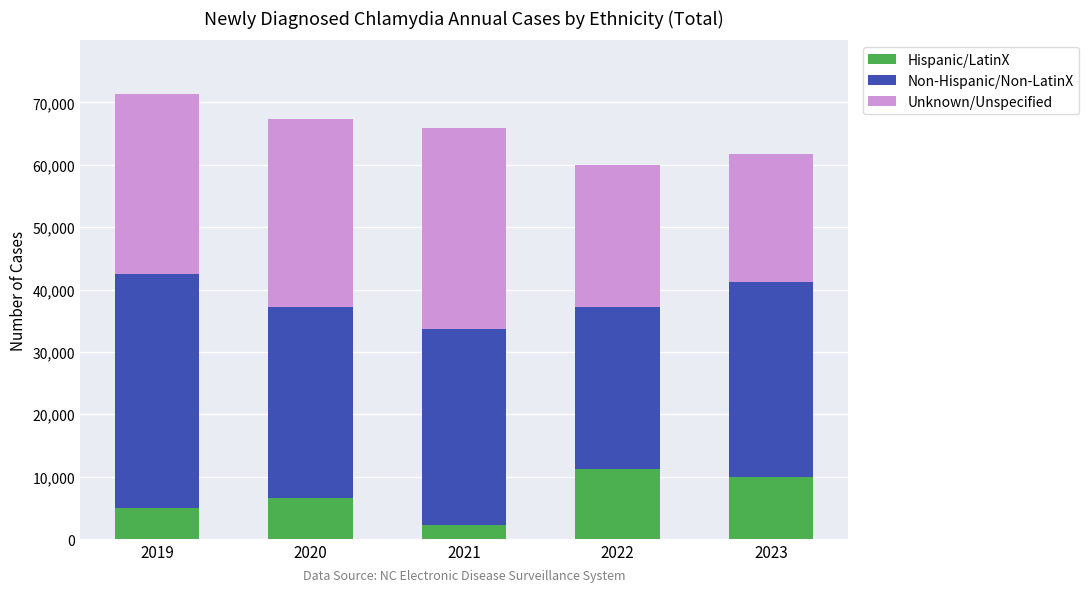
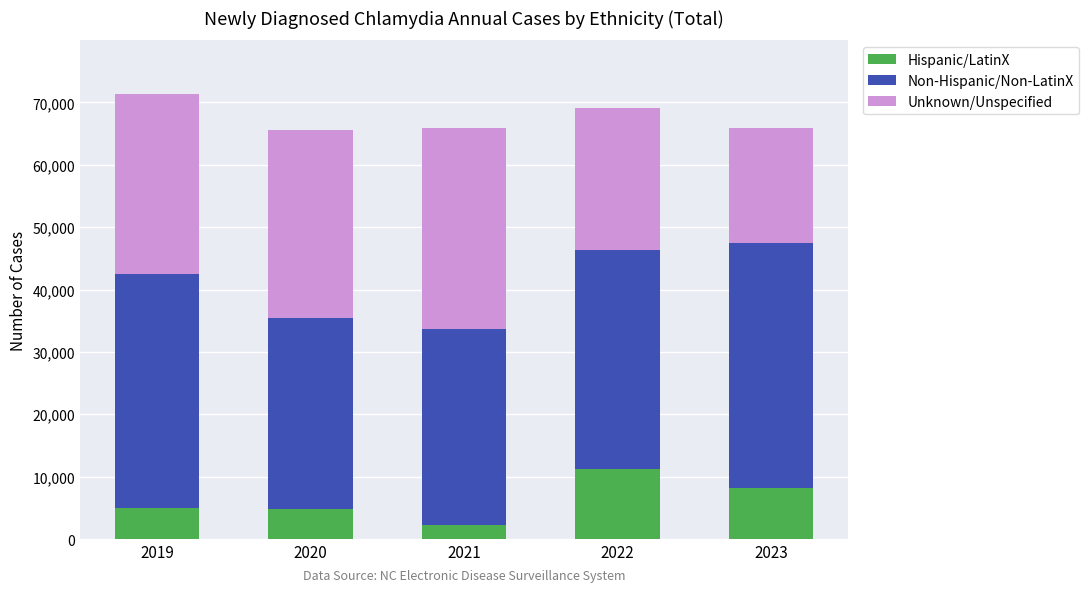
  {
    "Hispanic/LatinX": {
      "2019": "5,000",
-     "2020": "7,000",
+     "2020": "5,000",
      "2021": "2,000",
      "2022": "11,000",
-     "2023": "10,000"
+     "2023": "8,000"
    },
    "Non-Hispanic/Non-LatinX": {
      "2019": "37,000",
      "2020": "31,000",
      "2021": "31,000",
-     "2022": "26,000",
-     "2023": "31,000"
+     "2022": "35,000",
+     "2023": "39,000"
    },
    "Unknown/Unspecified": {
      "2019": "29,000",
      "2020": "30,000",
      "2021": "32,000",
      "2022": "23,000",
-     "2023": "21,000"
+     "2023": "18,000"
    }
  }
